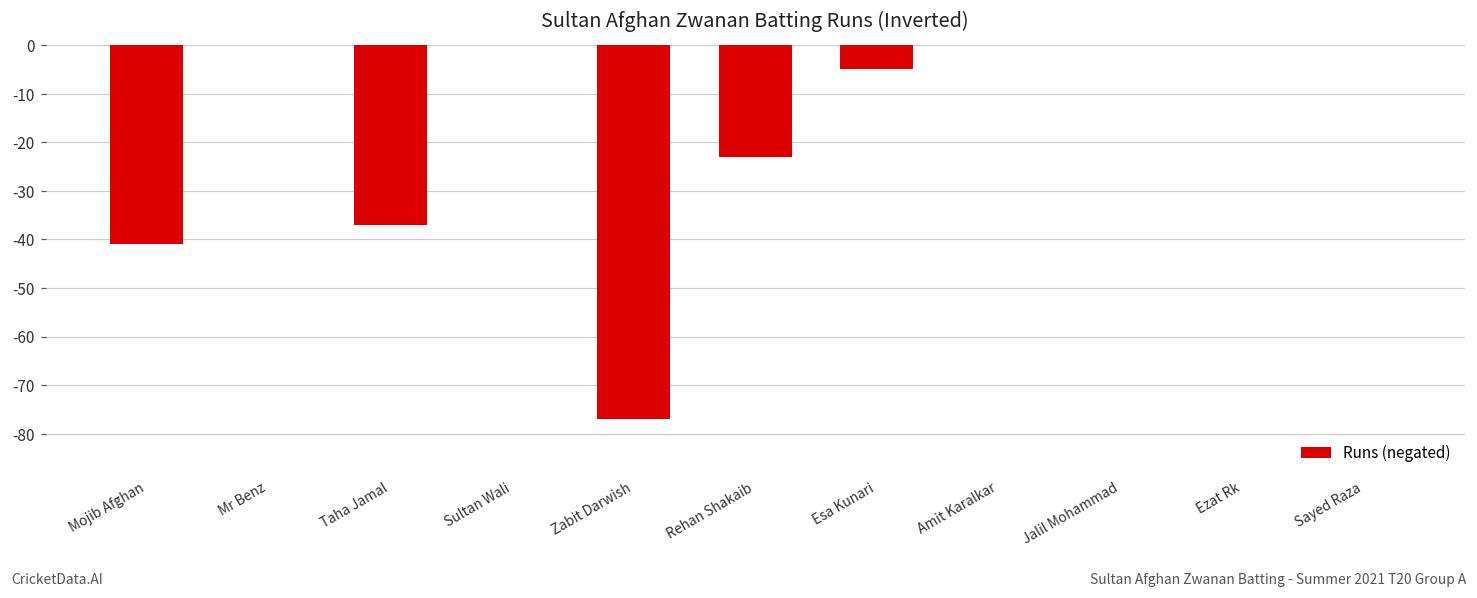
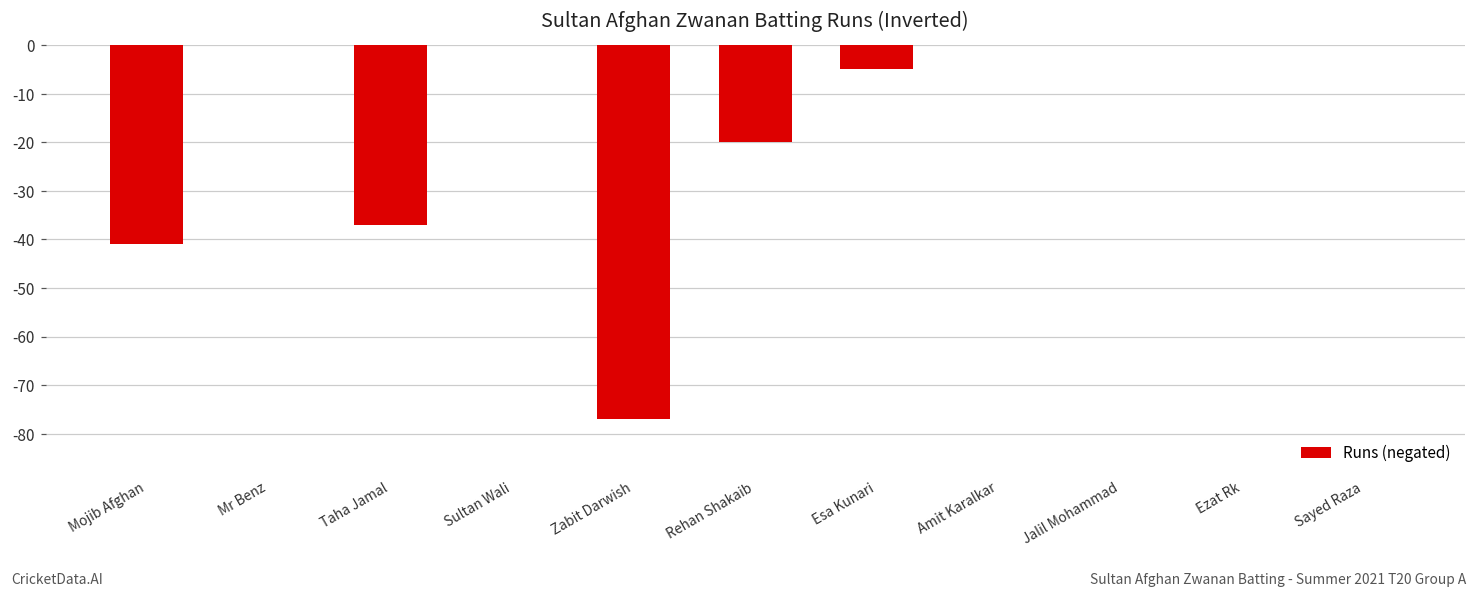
  {
    "Mojib Afghan": -41,
    "Mr Benz": 0,
    "Taha Jamal": -37,
    "Sultan Wali": 0,
    "Zabit Darwish": -77,
-   "Rehan Shakaib": -23,
+   "Rehan Shakaib": -20,
    "Esa Kunari": -5,
    "Amit Karalkar": 0,
    "Jalil Mohammad": 0,
    "Ezat Rk": 0,
    "Sayed Raza": 0
  }
